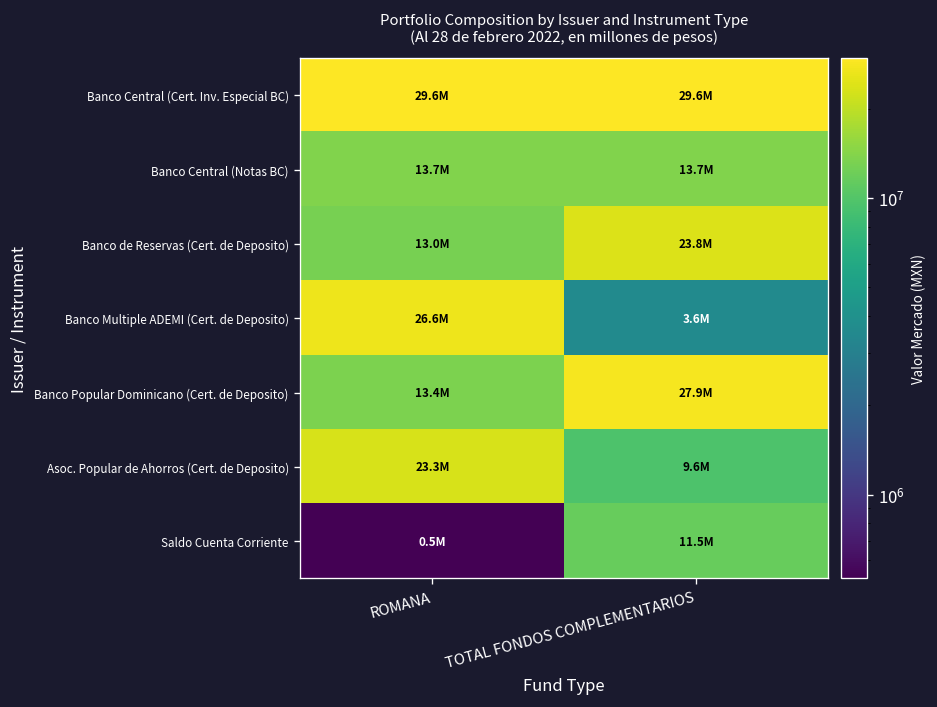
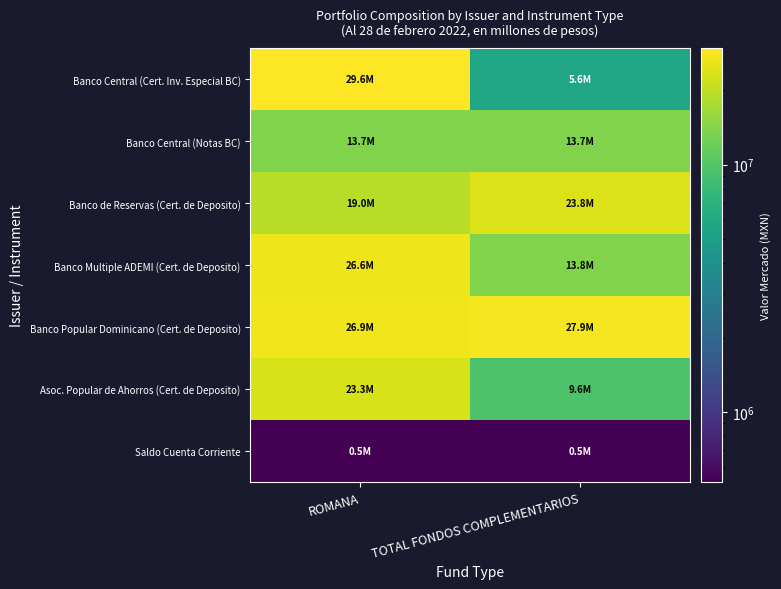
  {
    "Banco Central (Cert. Inv. Especial BC)": {
      "ROMANA": "29.6M",
-     "TOTAL FONDOS COMPLEMENTARIOS": "29.6M"
+     "TOTAL FONDOS COMPLEMENTARIOS": "5.6M"
    },
    "Banco Central (Notas BC)": {
      "ROMANA": "13.7M",
      "TOTAL FONDOS COMPLEMENTARIOS": "13.7M"
    },
    "Banco de Reservas (Cert. de Deposito)": {
-     "ROMANA": "13.0M",
+     "ROMANA": "19.0M",
      "TOTAL FONDOS COMPLEMENTARIOS": "23.8M"
    },
    "Banco Multiple ADEMI (Cert. de Deposito)": {
      "ROMANA": "26.6M",
-     "TOTAL FONDOS COMPLEMENTARIOS": "3.6M"
+     "TOTAL FONDOS COMPLEMENTARIOS": "13.8M"
    },
    "Banco Popular Dominicano (Cert. de Deposito)": {
-     "ROMANA": "13.4M",
+     "ROMANA": "26.9M",
      "TOTAL FONDOS COMPLEMENTARIOS": "27.9M"
    },
    "Asoc. Popular de Ahorros (Cert. de Deposito)": {
      "ROMANA": "23.3M",
      "TOTAL FONDOS COMPLEMENTARIOS": "9.6M"
    },
    "Saldo Cuenta Corriente": {
      "ROMANA": "0.5M",
-     "TOTAL FONDOS COMPLEMENTARIOS": "11.5M"
+     "TOTAL FONDOS COMPLEMENTARIOS": "0.5M"
    }
  }
